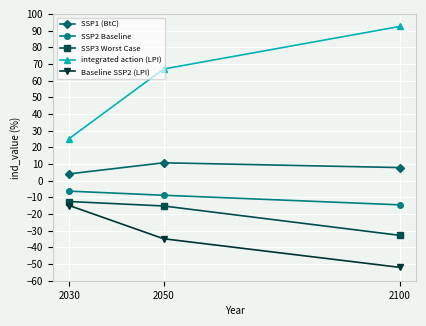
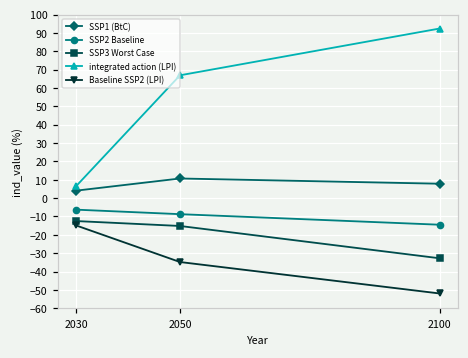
  {
    "integrated action (LPI)": {
-     "2030": 25,
+     "2030": 7,
      "2100": 92
    }
  }
